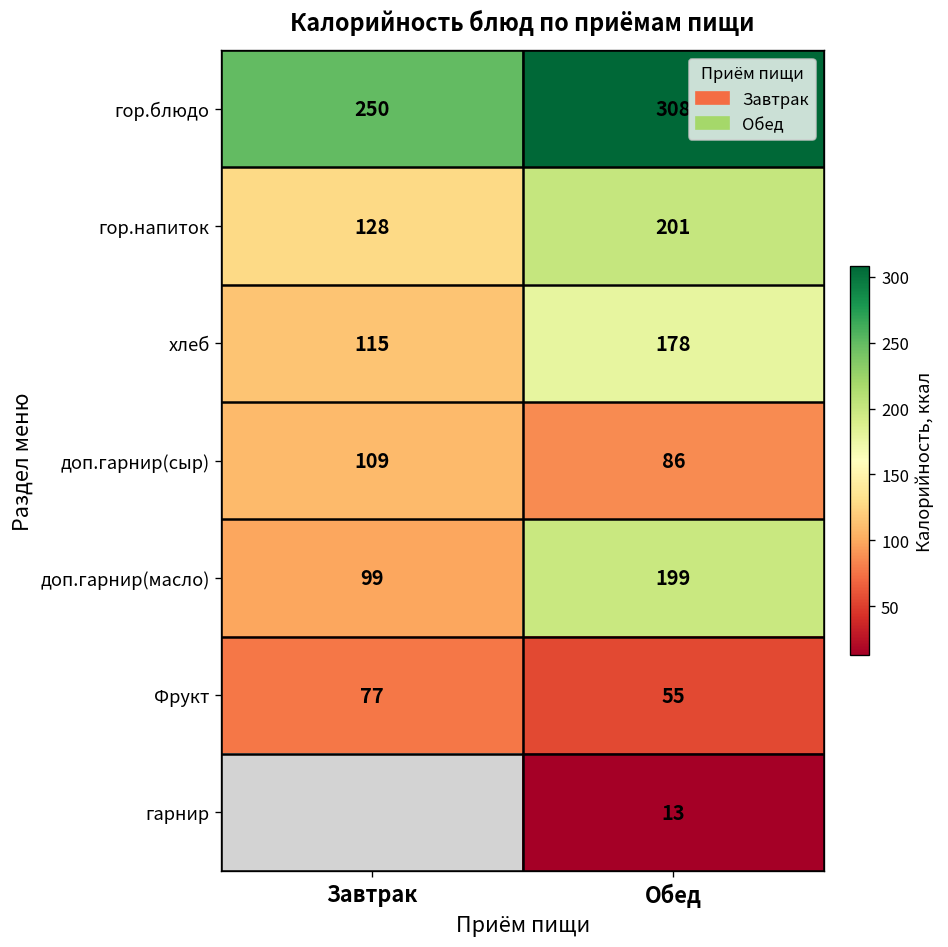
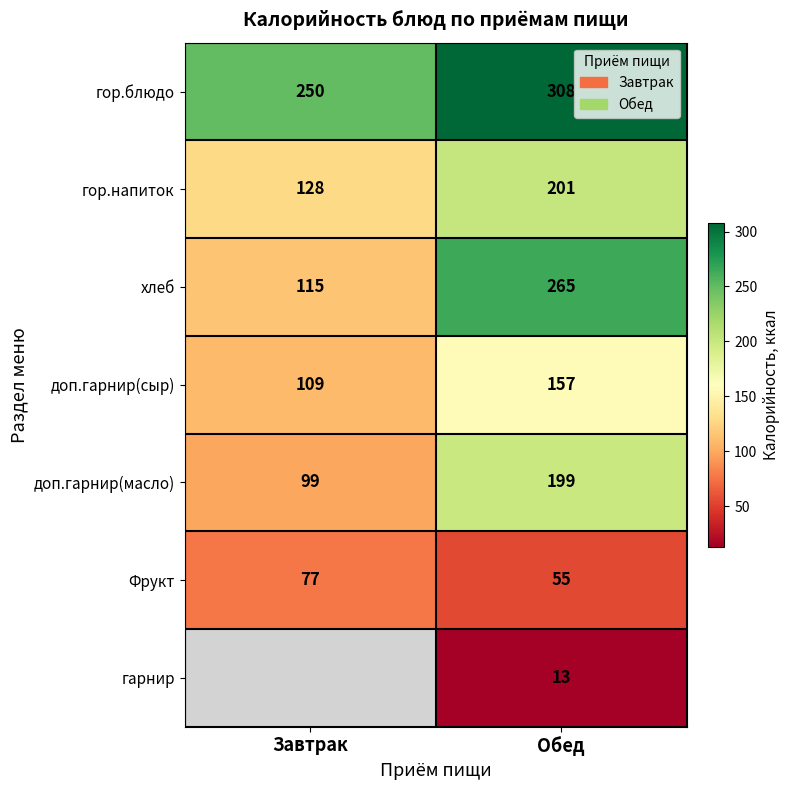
  {
    "гор.блюдо": {
      "Завтрак": 250
    },
    "гор.напиток": {
      "Завтрак": 128,
      "Обед": 201
    },
    "хлеб": {
      "Завтрак": 115,
-     "Обед": 178
+     "Обед": 265
    },
    "доп.гарнир(сыр)": {
      "Завтрак": 109,
-     "Обед": 86
+     "Обед": 157
    },
    "доп.гарнир(масло)": {
      "Завтрак": 99,
      "Обед": 199
    },
    "Фрукт": {
      "Завтрак": 77,
      "Обед": 55
    },
    "гарнир": {
      "Обед": 13
    }
  }
